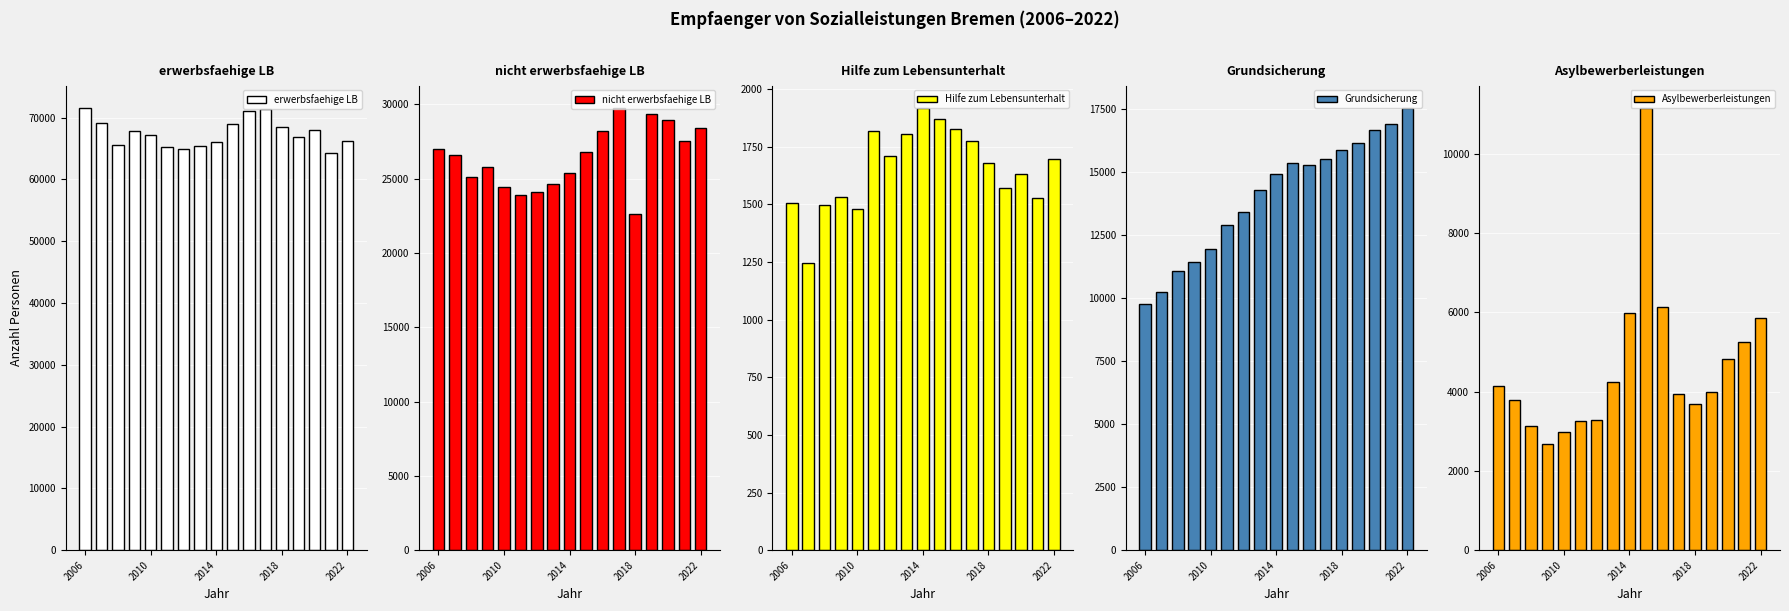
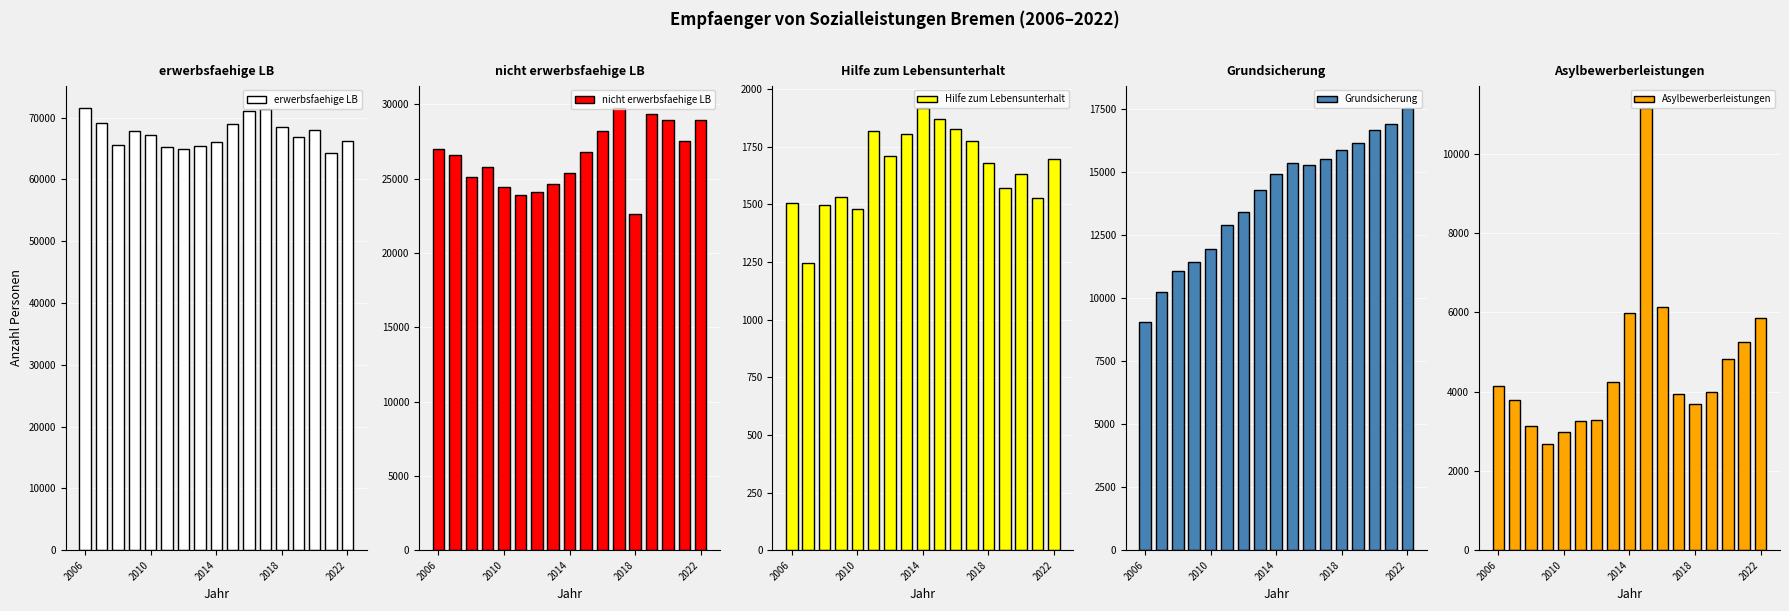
  {
    "erwerbsfaehige LB": {
      "2006": 72000,
      "2010": 67000,
      "2014": 66000,
      "2018": 68000,
      "2022": 66000
    },
    "nicht erwerbsfaehige LB": {
      "2006": 27000,
      "2010": 24400,
      "2014": 25400,
      "2018": 22600,
-     "2022": 28400
+     "2022": 29000
    },
    "Hilfe zum Lebensunterhalt": {
      "2006": 1510,
      "2010": 1480,
      "2018": 1680,
      "2022": 1700
    },
    "Grundsicherung": {
-     "2006": 9800,
+     "2006": 9000,
      "2010": 11900,
      "2014": 14900,
      "2018": 15900
    },
    "Asylbewerberleistungen": {
      "2006": 4100,
      "2010": 3000,
      "2014": 6000,
      "2018": 3700,
      "2022": 5900
    }
  }
